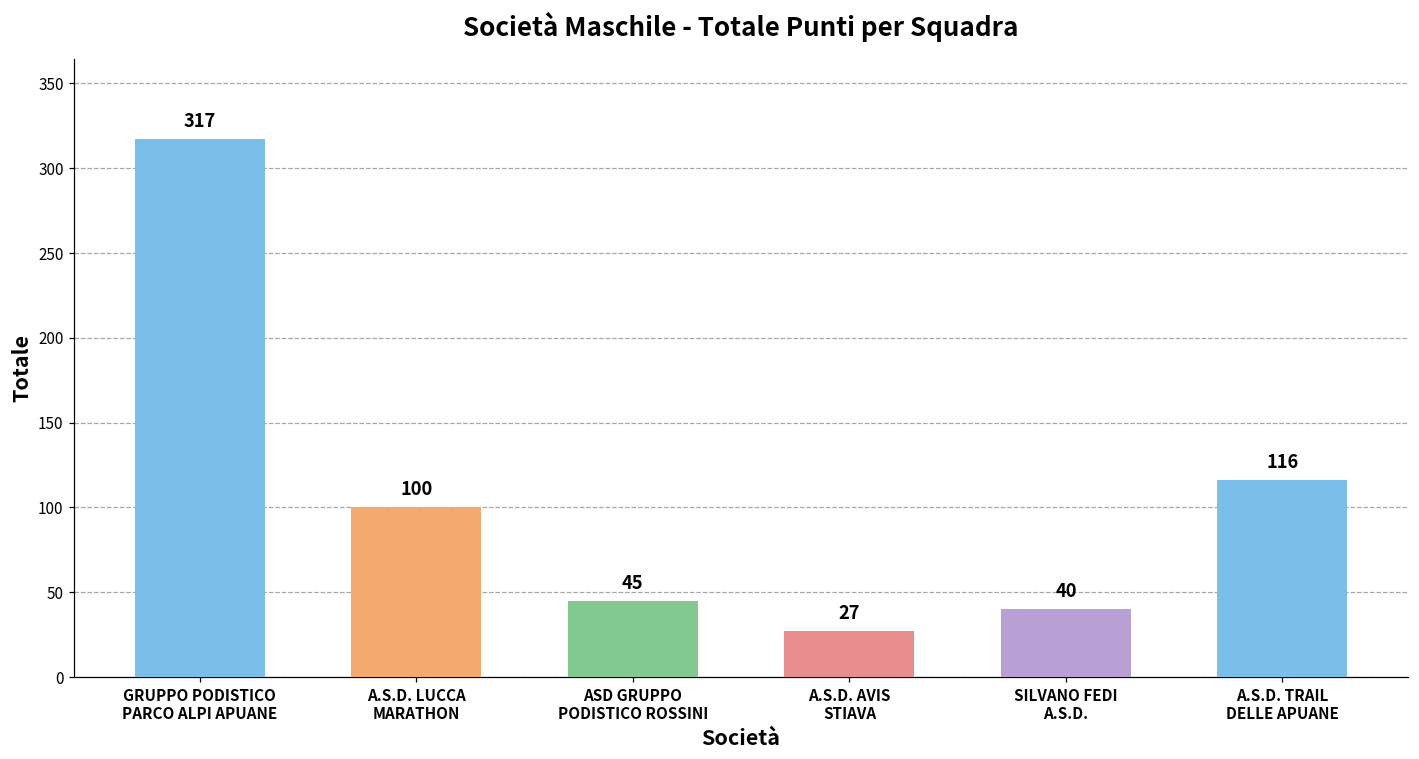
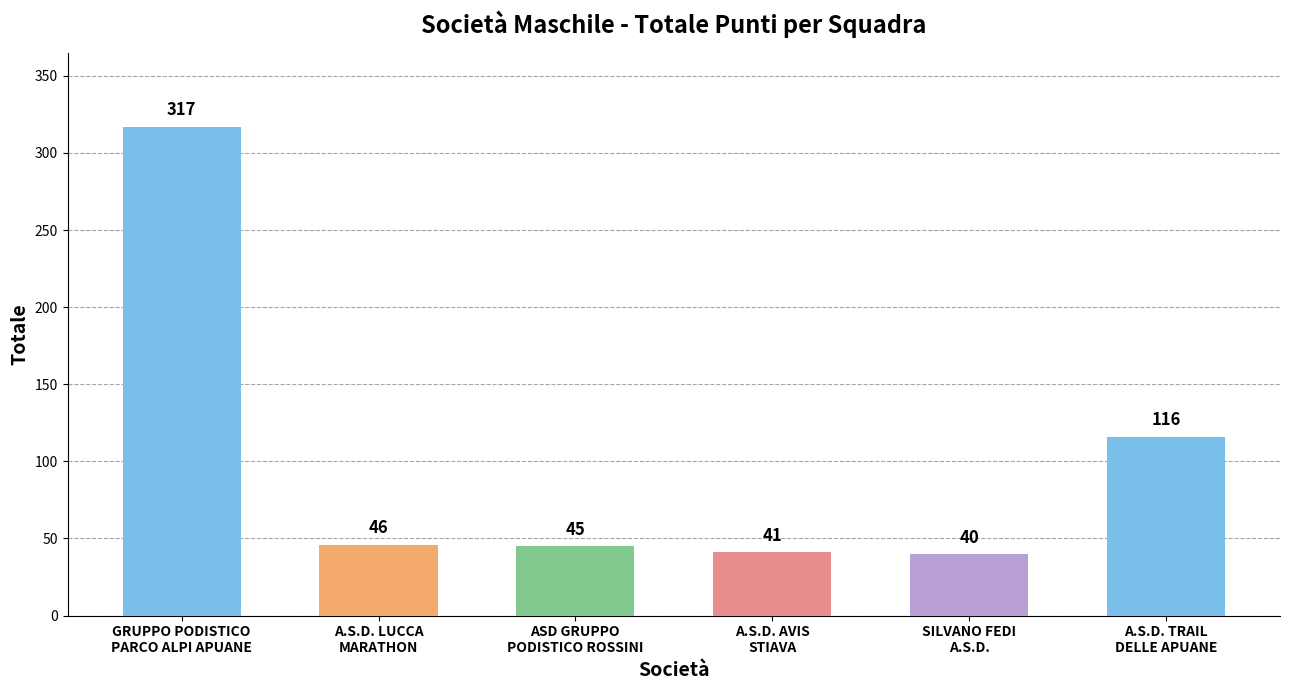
  {
    "GRUPPO PODISTICO PARCO ALPI APUANE": 317,
-   "A.S.D. LUCCA MARATHON": 100,
+   "A.S.D. LUCCA MARATHON": 46,
    "ASD GRUPPO PODISTICO ROSSINI": 45,
-   "A.S.D. AVIS STIAVA": 27,
+   "A.S.D. AVIS STIAVA": 41,
    "SILVANO FEDI A.S.D.": 40,
    "A.S.D. TRAIL DELLE APUANE": 116
  }
